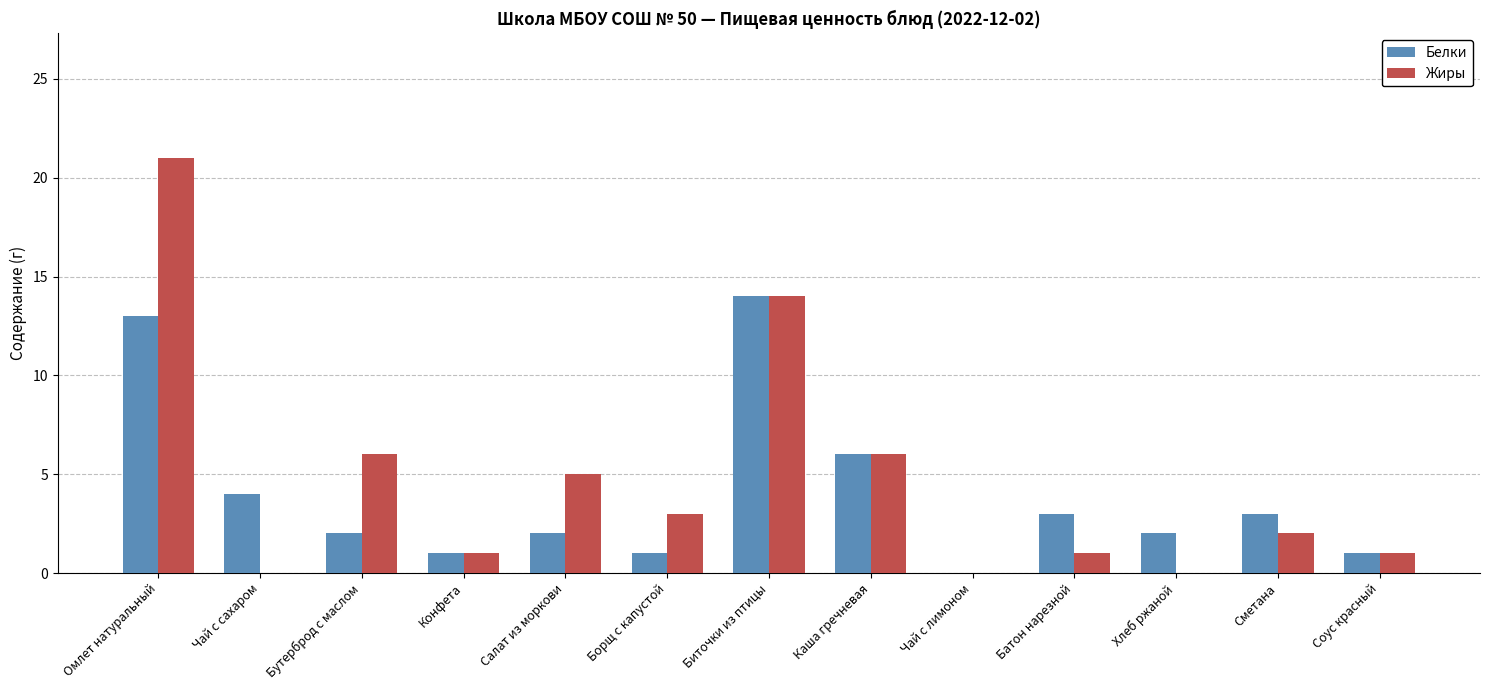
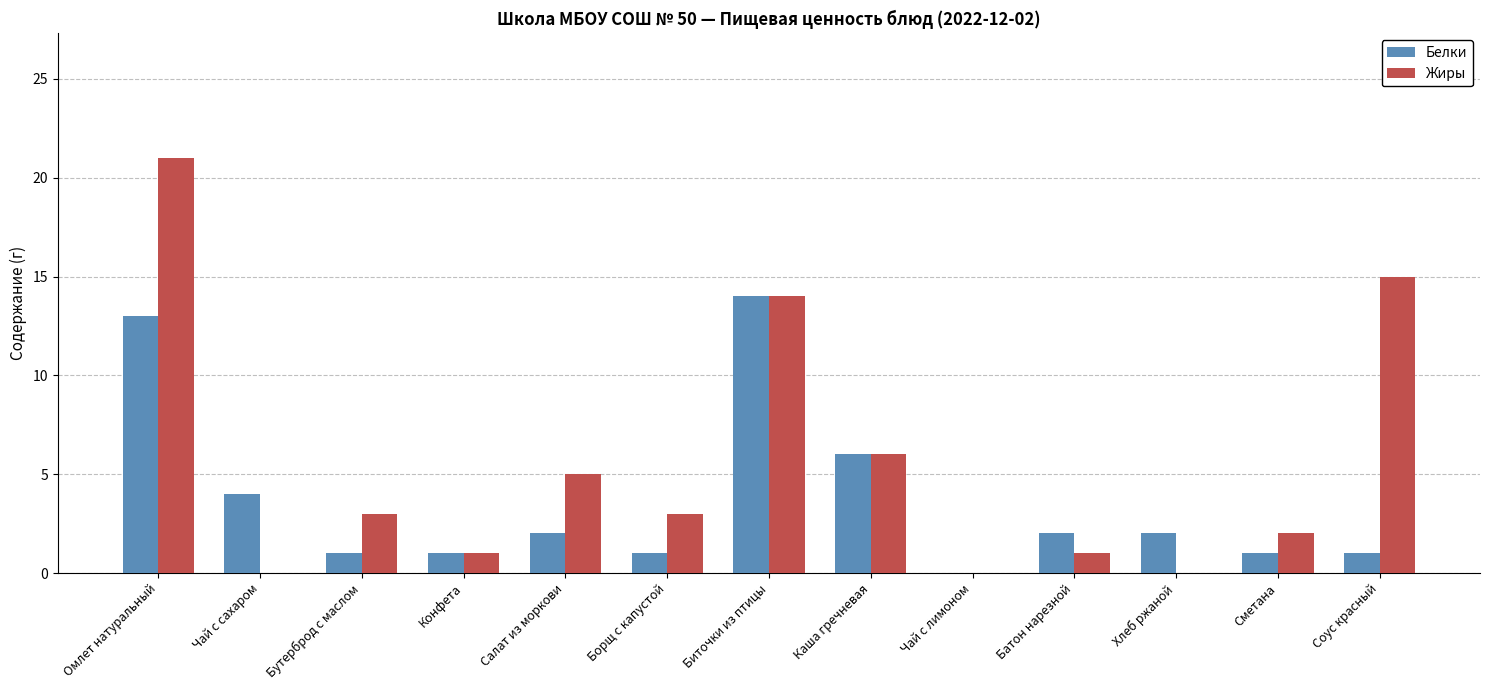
  {
    "Белки": {
      "Омлет натуральный": 13,
      "Чай с сахаром": 4,
-     "Бутерброд с маслом": 2,
+     "Бутерброд с маслом": 1,
      "Конфета": 1,
      "Салат из моркови": 2,
      "Борщ с капустой": 1,
      "Биточки из птицы": 14,
      "Каша гречневая": 6,
      "Чай с лимоном": 0,
-     "Батон нарезной": 3,
+     "Батон нарезной": 2,
      "Хлеб ржаной": 2,
-     "Сметана": 3,
+     "Сметана": 1,
      "Соус красный": 1
    },
    "Жиры": {
      "Омлет натуральный": 21,
      "Чай с сахаром": 0,
-     "Бутерброд с маслом": 6,
+     "Бутерброд с маслом": 3,
      "Конфета": 1,
      "Салат из моркови": 5,
      "Борщ с капустой": 3,
      "Биточки из птицы": 14,
      "Каша гречневая": 6,
      "Чай с лимоном": 0,
      "Батон нарезной": 1,
      "Хлеб ржаной": 0,
      "Сметана": 2,
-     "Соус красный": 1
+     "Соус красный": 15
    }
  }
